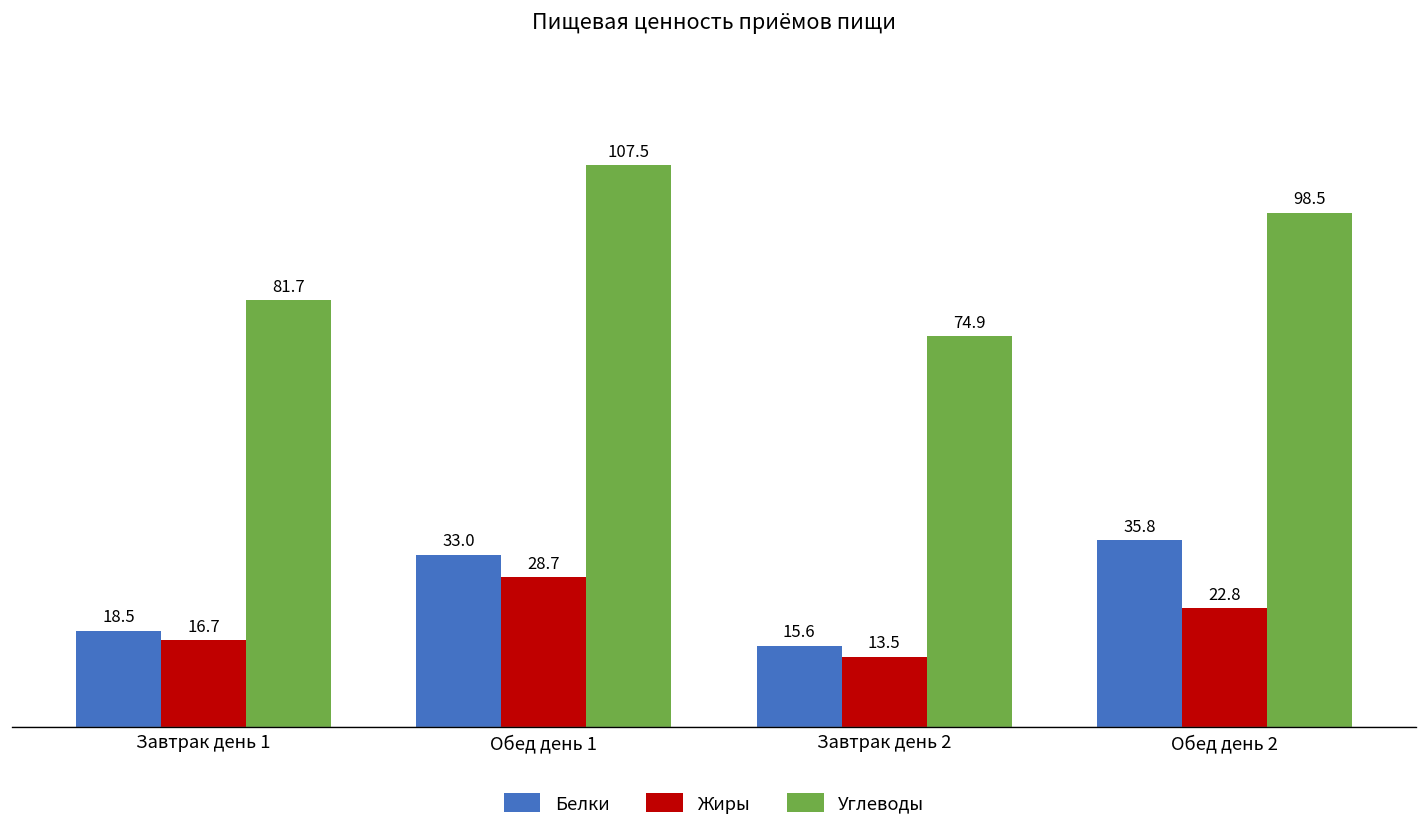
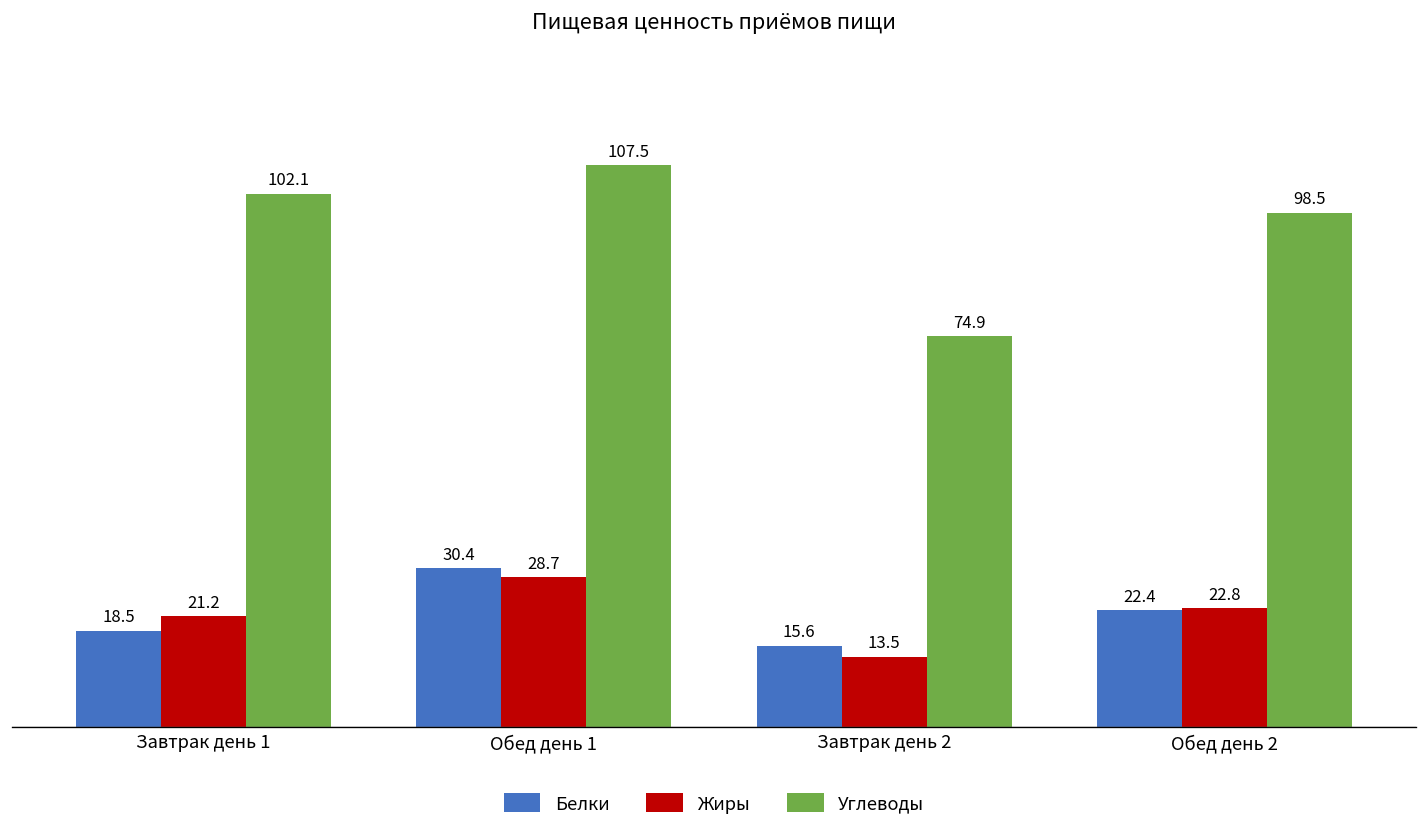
  {
    "Белки": {
      "Завтрак день 1": 18.5,
-     "Обед день 1": 33.0,
+     "Обед день 1": 30.4,
      "Завтрак день 2": 15.6,
-     "Обед день 2": 35.8
+     "Обед день 2": 22.4
    },
    "Жиры": {
-     "Завтрак день 1": 16.7,
+     "Завтрак день 1": 21.2,
      "Обед день 1": 28.7,
      "Завтрак день 2": 13.5,
      "Обед день 2": 22.8
    },
    "Углеводы": {
-     "Завтрак день 1": 81.7,
+     "Завтрак день 1": 102.1,
      "Обед день 1": 107.5,
      "Завтрак день 2": 74.9,
      "Обед день 2": 98.5
    }
  }
